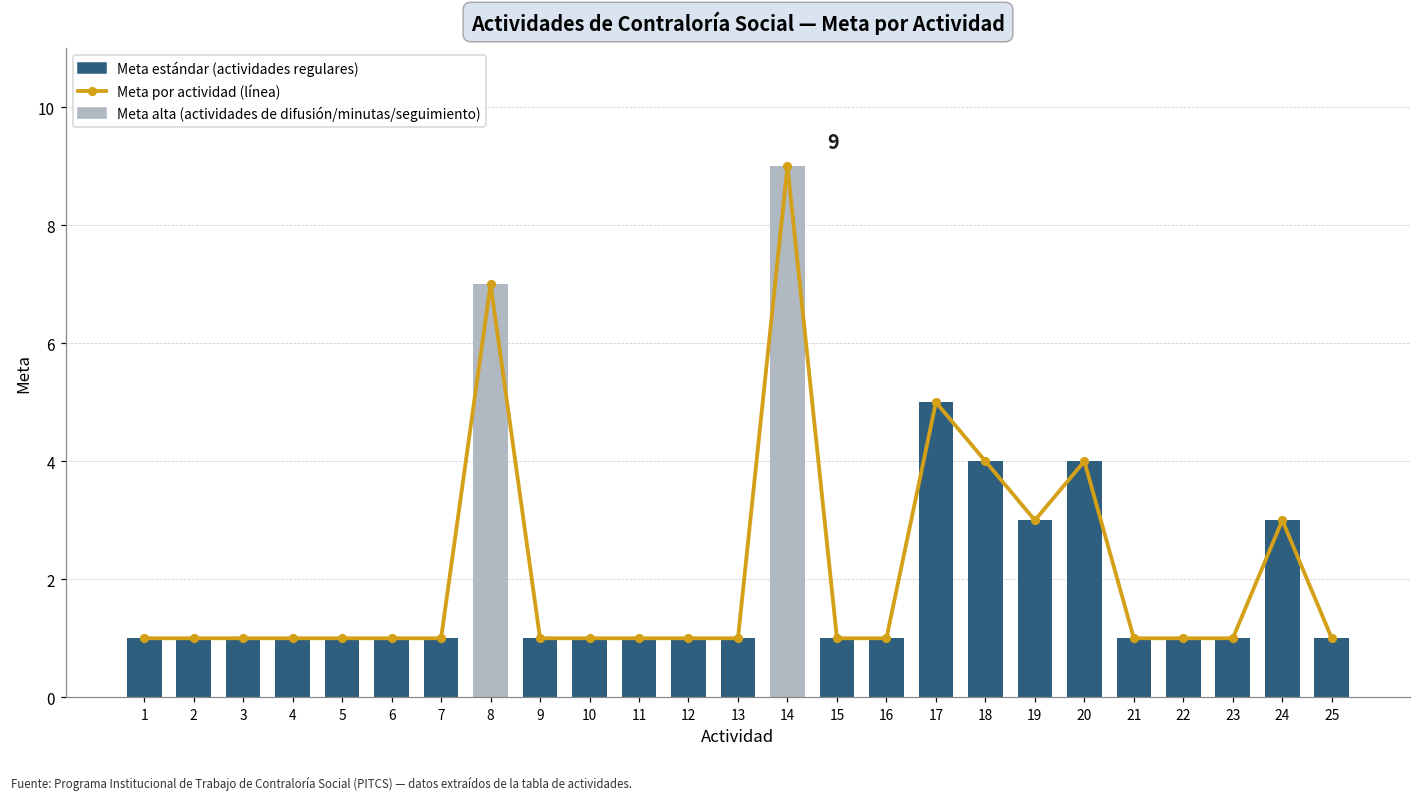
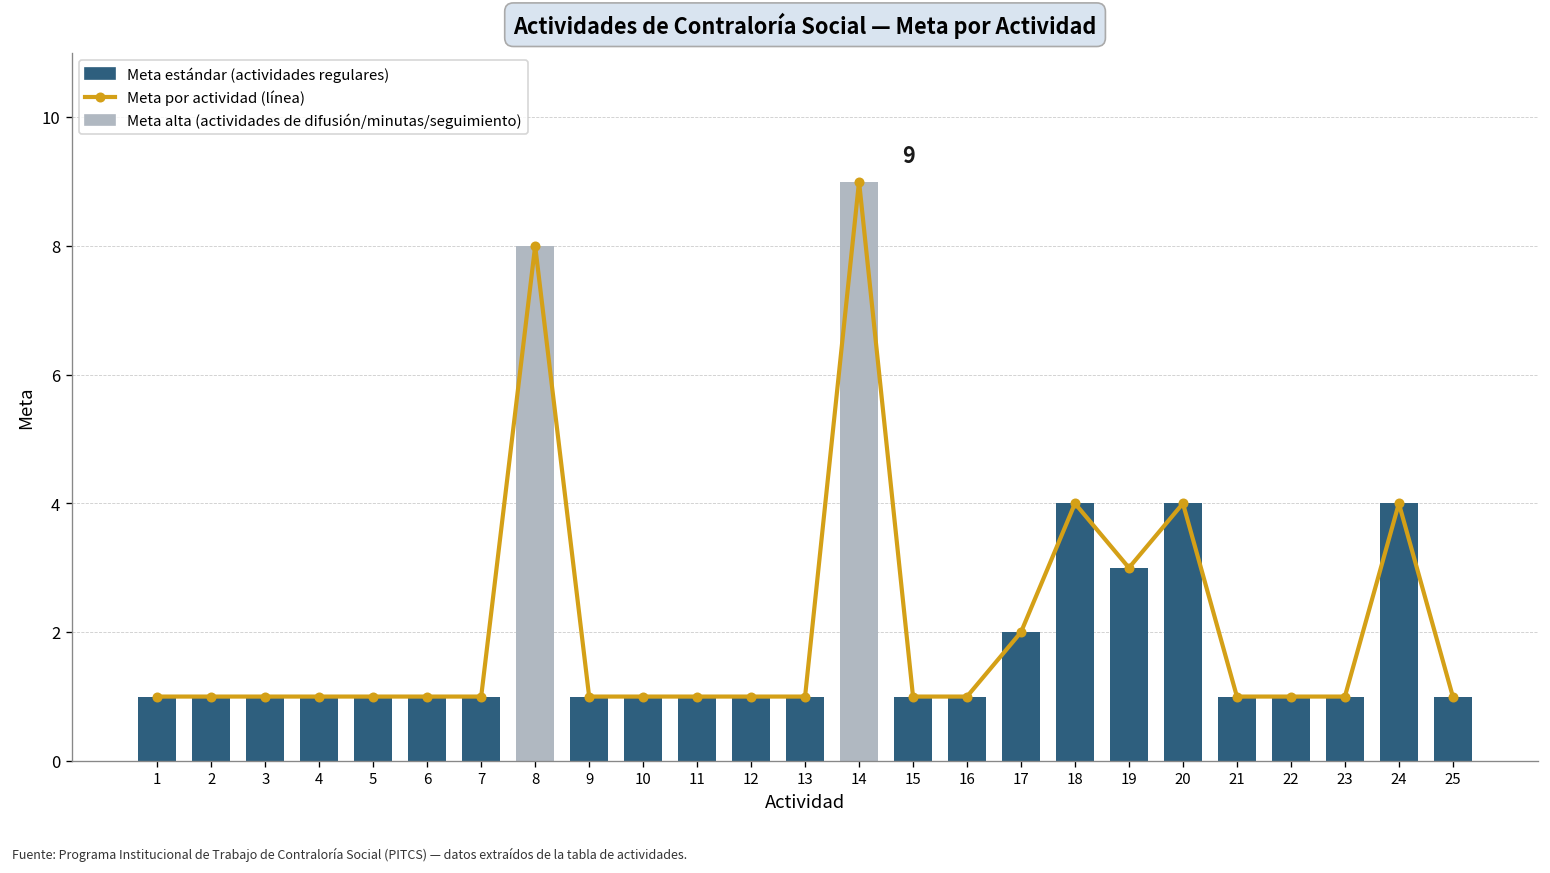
  {
    "1": 1,
    "2": 1,
    "3": 1,
    "4": 1,
    "5": 1,
    "6": 1,
    "7": 1,
-   "8": 7,
+   "8": 8,
    "9": 1,
    "10": 1,
    "11": 1,
    "12": 1,
    "13": 1,
    "14": 9,
    "15": 1,
    "16": 1,
-   "17": 5,
+   "17": 2,
    "18": 4,
    "19": 3,
    "20": 4,
    "21": 1,
    "22": 1,
    "23": 1,
-   "24": 3,
+   "24": 4,
    "25": 1
  }
